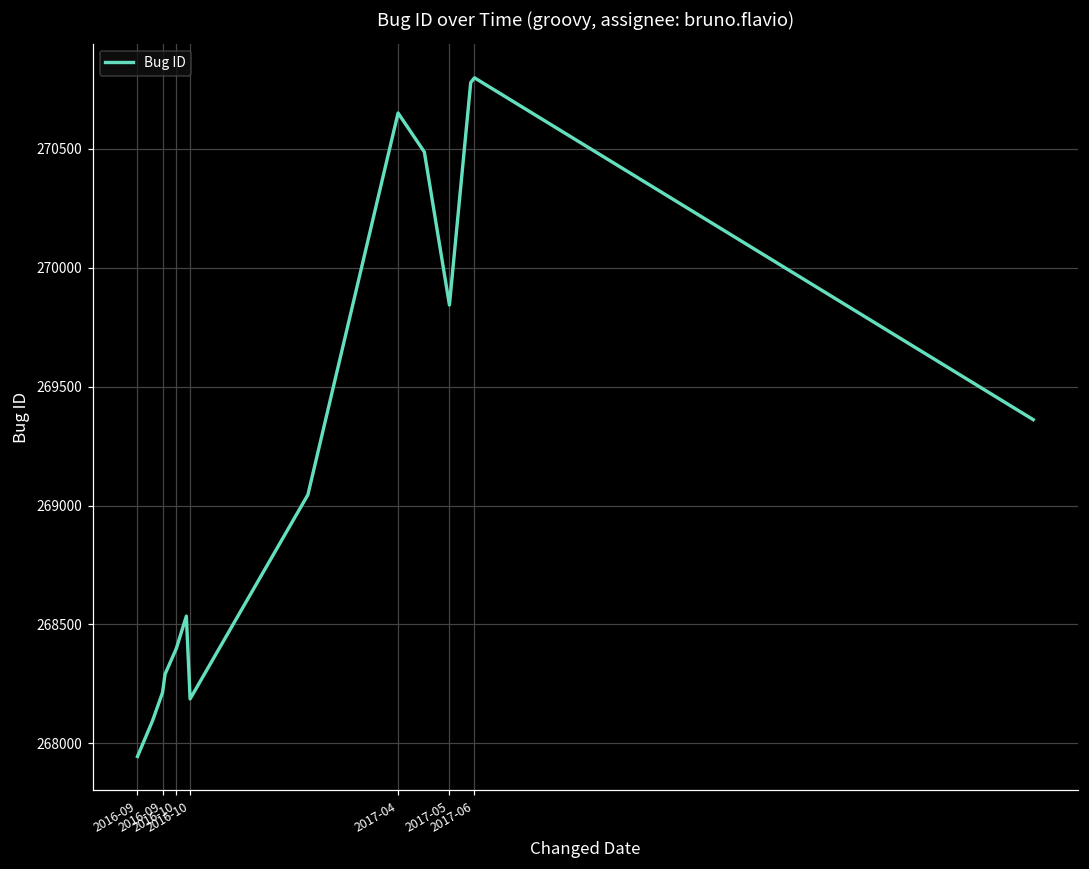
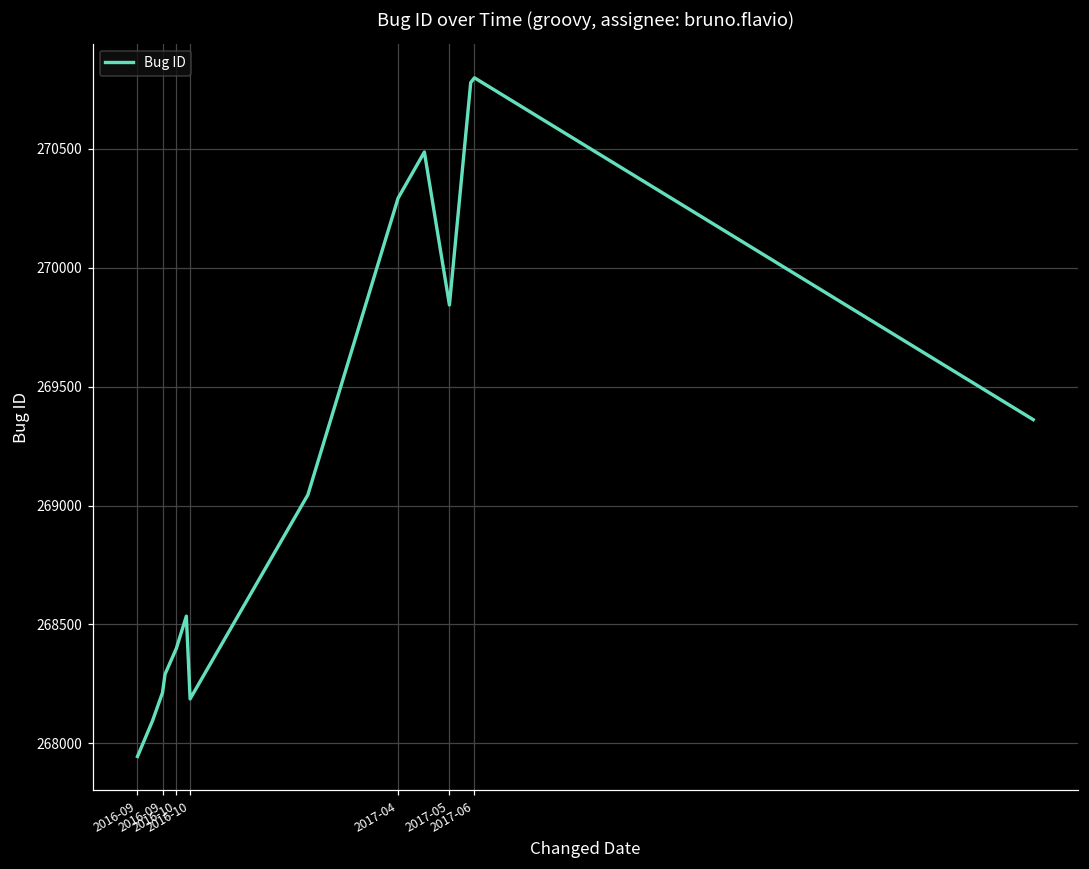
  {
-   "2017-04": 270650,
+   "2017-04": 270290,
    "2017-05": 269840,
    "2017-06": 270800
  }
